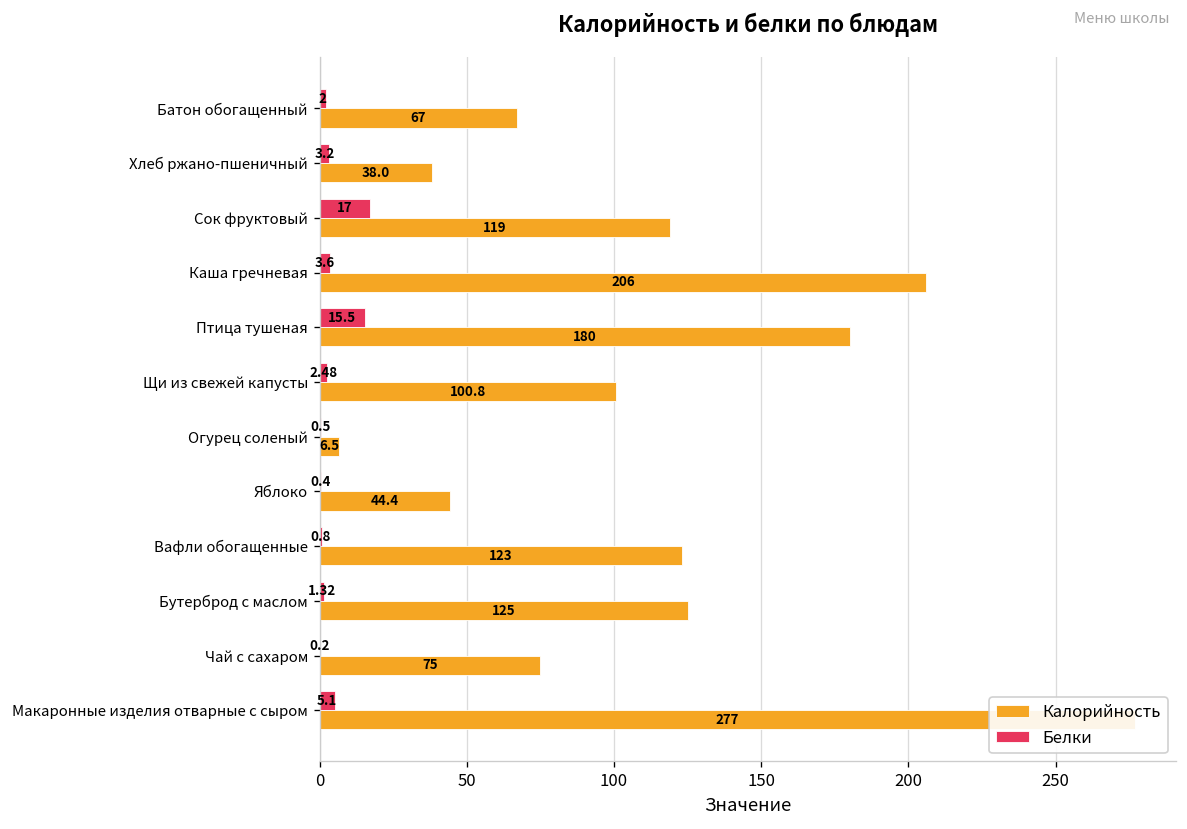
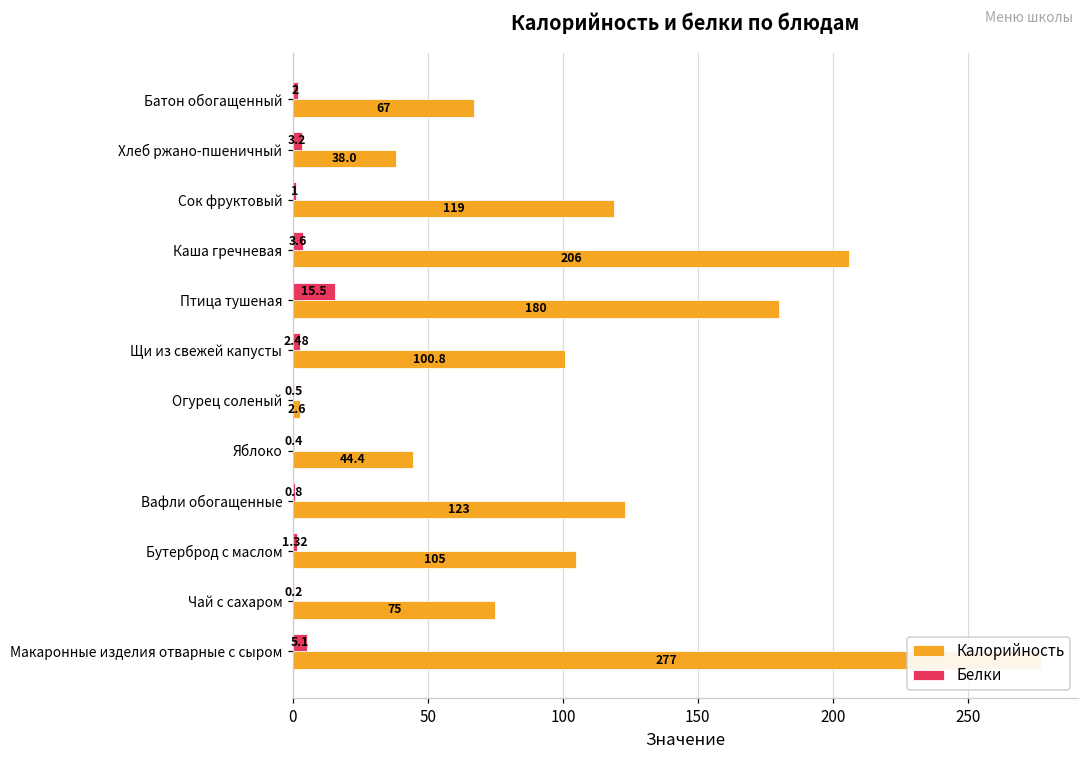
  {
    "Калорийность": {
      "Батон обогащенный": 67,
      "Хлеб ржано-пшеничный": 38.0,
      "Сок фруктовый": 119,
      "Каша гречневая": 206,
      "Птица тушеная": 180,
      "Щи из свежей капусты": 100.8,
-     "Огурец соленый": 6.5,
+     "Огурец соленый": 2.6,
      "Яблоко": 44.4,
      "Вафли обогащенные": 123,
-     "Бутерброд с маслом": 125,
+     "Бутерброд с маслом": 105,
      "Чай с сахаром": 75
    },
    "Белки": {
      "Батон обогащенный": 2,
      "Хлеб ржано-пшеничный": 3.2,
-     "Сок фруктовый": 17,
+     "Сок фруктовый": 1,
      "Каша гречневая": 3.6,
      "Птица тушеная": 15.5,
      "Щи из свежей капусты": 2.48,
      "Огурец соленый": 0.5,
      "Яблоко": 0.4,
      "Вафли обогащенные": 0.8,
      "Бутерброд с маслом": 1.32,
      "Чай с сахаром": 0.2,
      "Макаронные изделия отварные с сыром": 5.1
    }
  }
